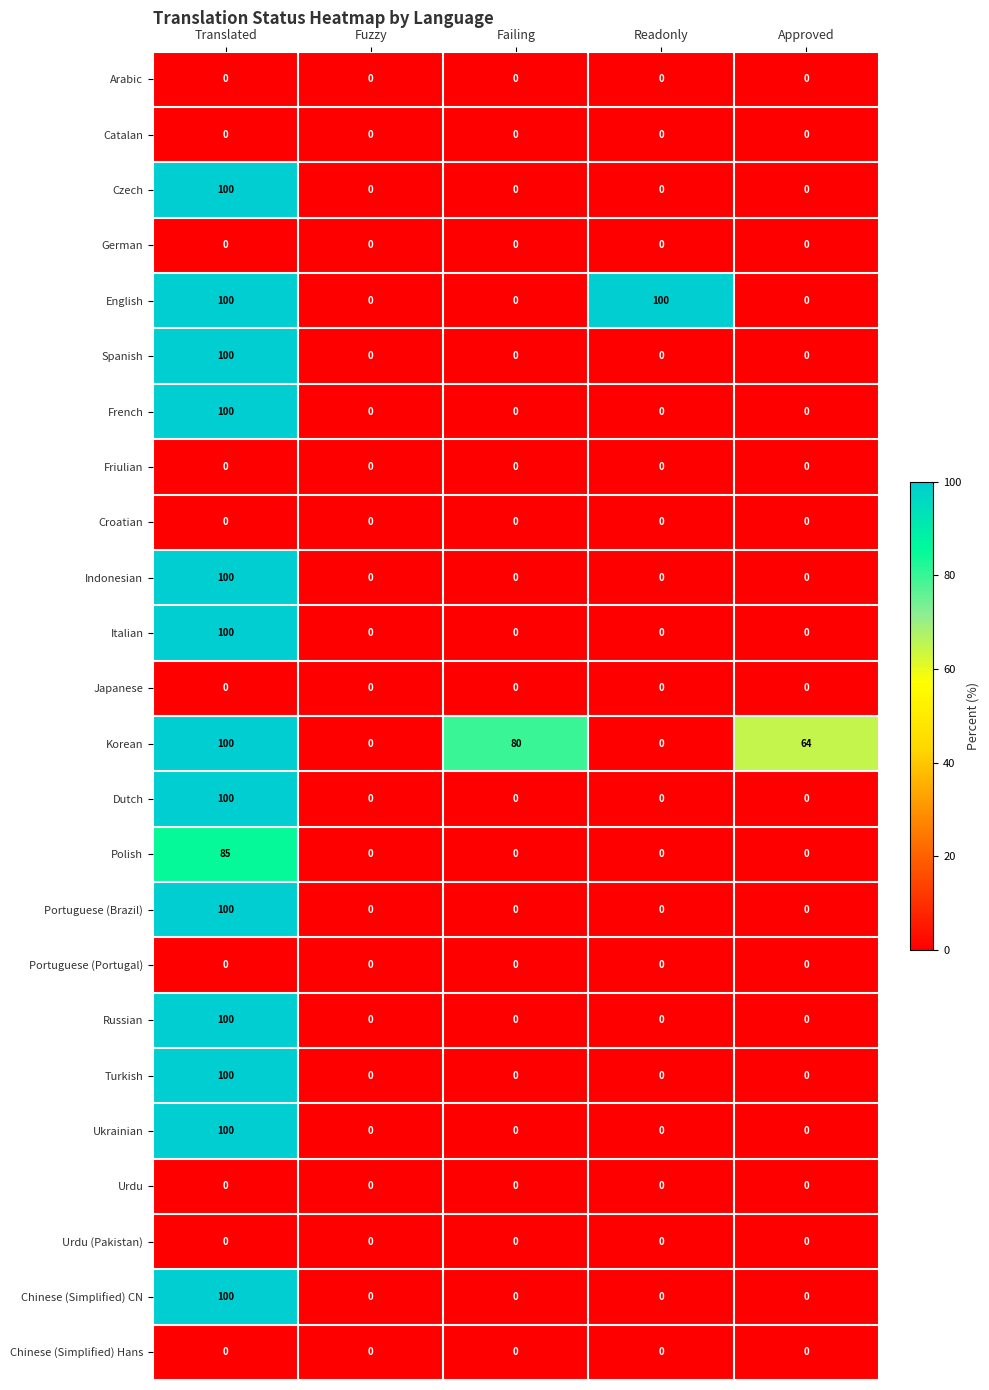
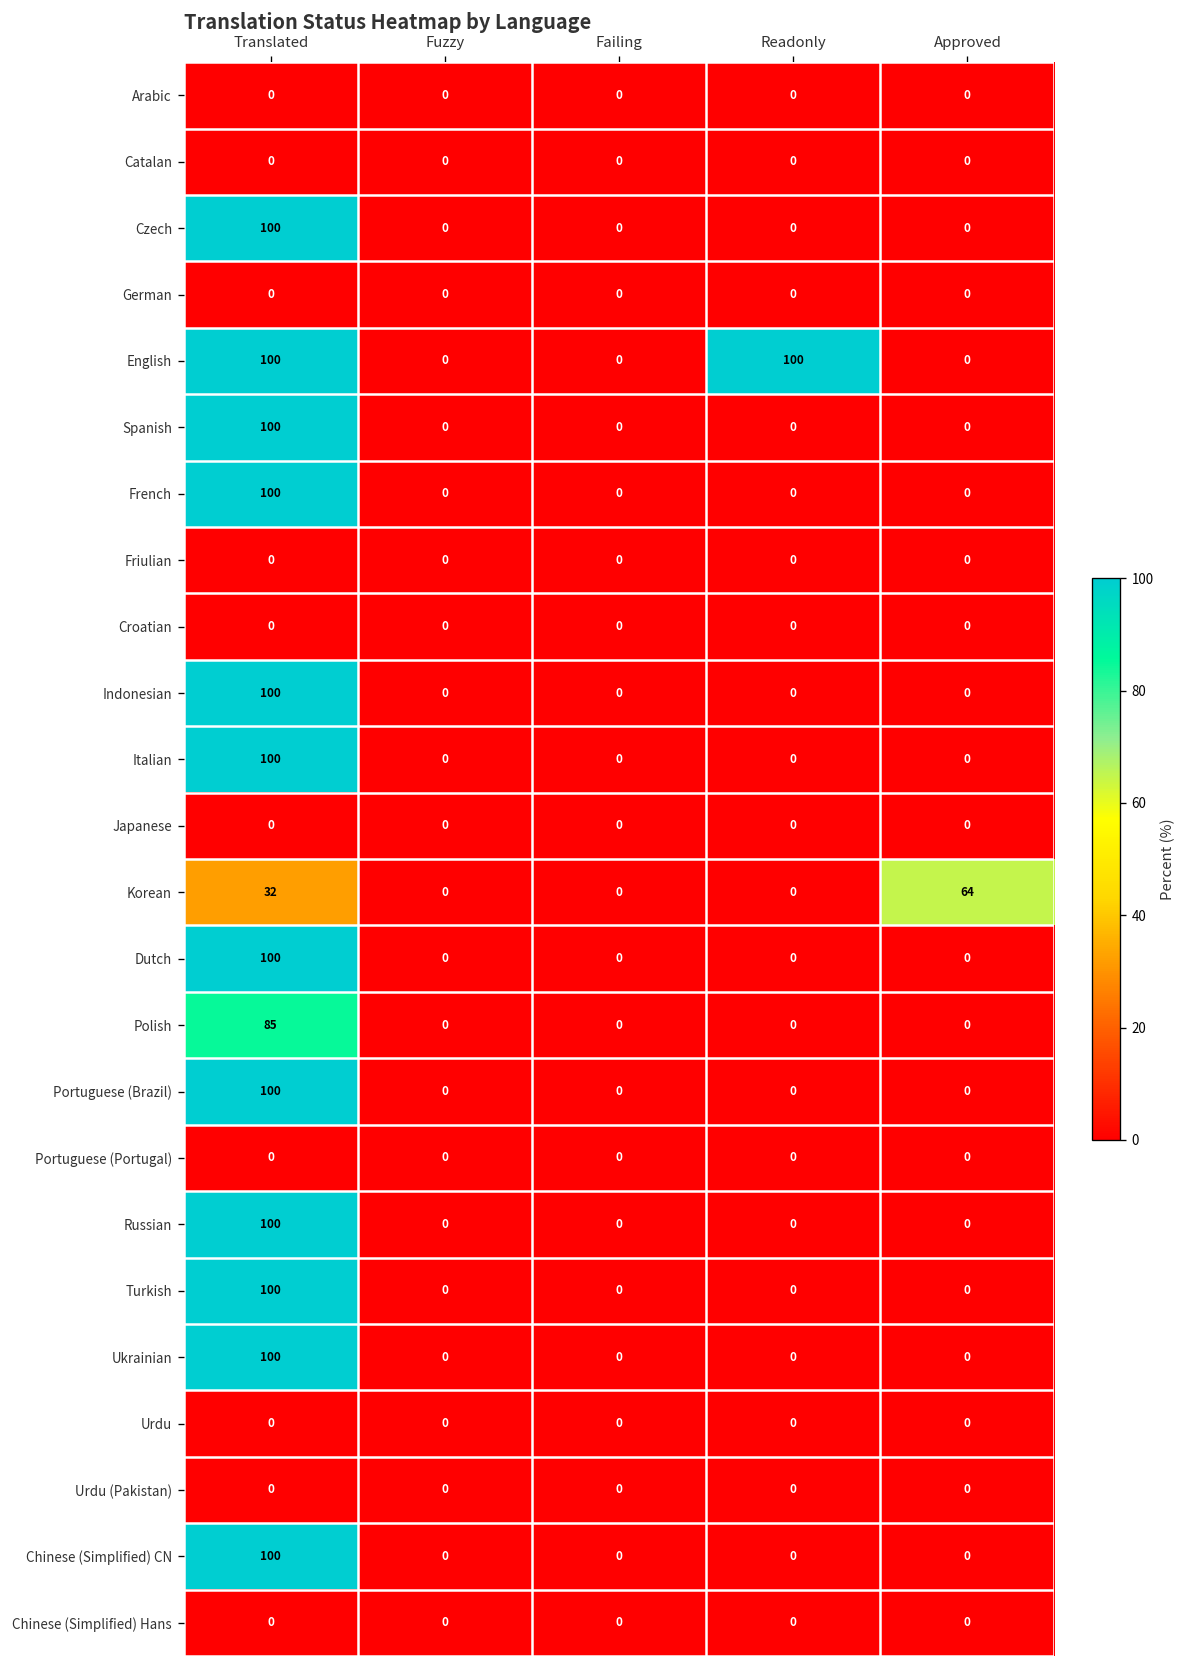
  {
    "Arabic": {
      "Translated": 0,
      "Fuzzy": 0,
      "Failing": 0,
      "Readonly": 0,
      "Approved": 0
    },
    "Catalan": {
      "Translated": 0,
      "Fuzzy": 0,
      "Failing": 0,
      "Readonly": 0,
      "Approved": 0
    },
    "Czech": {
      "Translated": 100,
      "Fuzzy": 0,
      "Failing": 0,
      "Readonly": 0,
      "Approved": 0
    },
    "German": {
      "Translated": 0,
      "Fuzzy": 0,
      "Failing": 0,
      "Readonly": 0,
      "Approved": 0
    },
    "English": {
      "Translated": 100,
      "Fuzzy": 0,
      "Failing": 0,
      "Readonly": 100,
      "Approved": 0
    },
    "Spanish": {
      "Translated": 100,
      "Fuzzy": 0,
      "Failing": 0,
      "Readonly": 0,
      "Approved": 0
    },
    "French": {
      "Translated": 100,
      "Fuzzy": 0,
      "Failing": 0,
      "Readonly": 0,
      "Approved": 0
    },
    "Friulian": {
      "Translated": 0,
      "Fuzzy": 0,
      "Failing": 0,
      "Readonly": 0,
      "Approved": 0
    },
    "Croatian": {
      "Translated": 0,
      "Fuzzy": 0,
      "Failing": 0,
      "Readonly": 0,
      "Approved": 0
    },
    "Indonesian": {
      "Translated": 100,
      "Fuzzy": 0,
      "Failing": 0,
      "Readonly": 0,
      "Approved": 0
    },
    "Italian": {
      "Translated": 100,
      "Fuzzy": 0,
      "Failing": 0,
      "Readonly": 0,
      "Approved": 0
    },
    "Japanese": {
      "Translated": 0,
      "Fuzzy": 0,
      "Failing": 0,
      "Readonly": 0,
      "Approved": 0
    },
    "Korean": {
-     "Translated": 100,
+     "Translated": 32,
      "Fuzzy": 0,
-     "Failing": 80,
+     "Failing": 0,
      "Readonly": 0,
      "Approved": 64
    },
    "Dutch": {
      "Translated": 100,
      "Fuzzy": 0,
      "Failing": 0,
      "Readonly": 0,
      "Approved": 0
    },
    "Polish": {
      "Translated": 85,
      "Fuzzy": 0,
      "Failing": 0,
      "Readonly": 0,
      "Approved": 0
    },
    "Portuguese (Brazil)": {
      "Translated": 100,
      "Fuzzy": 0,
      "Failing": 0,
      "Readonly": 0,
      "Approved": 0
    },
    "Portuguese (Portugal)": {
      "Translated": 0,
      "Fuzzy": 0,
      "Failing": 0,
      "Readonly": 0,
      "Approved": 0
    },
    "Russian": {
      "Translated": 100,
      "Fuzzy": 0,
      "Failing": 0,
      "Readonly": 0,
      "Approved": 0
    },
    "Turkish": {
      "Translated": 100,
      "Fuzzy": 0,
      "Failing": 0,
      "Readonly": 0,
      "Approved": 0
    },
    "Ukrainian": {
      "Translated": 100,
      "Fuzzy": 0,
      "Failing": 0,
      "Readonly": 0,
      "Approved": 0
    },
    "Urdu": {
      "Translated": 0,
      "Fuzzy": 0,
      "Failing": 0,
      "Readonly": 0,
      "Approved": 0
    },
    "Urdu (Pakistan)": {
      "Translated": 0,
      "Fuzzy": 0,
      "Failing": 0,
      "Readonly": 0,
      "Approved": 0
    },
    "Chinese (Simplified) CN": {
      "Translated": 100,
      "Fuzzy": 0,
      "Failing": 0,
      "Readonly": 0,
      "Approved": 0
    },
    "Chinese (Simplified) Hans": {
      "Translated": 0,
      "Fuzzy": 0,
      "Failing": 0,
      "Readonly": 0,
      "Approved": 0
    }
  }
